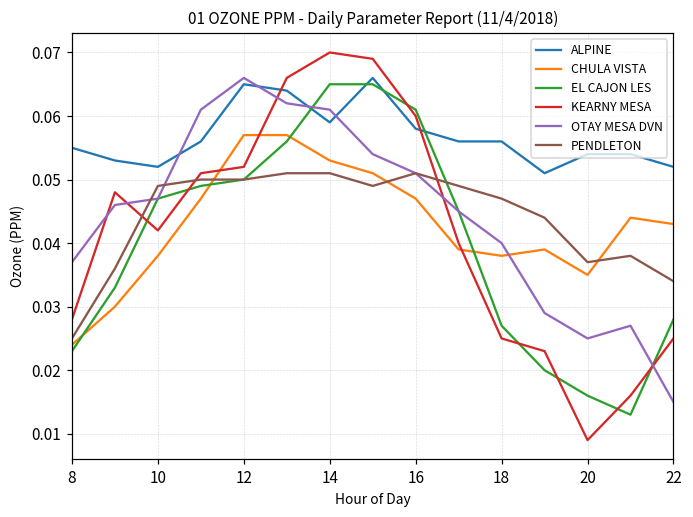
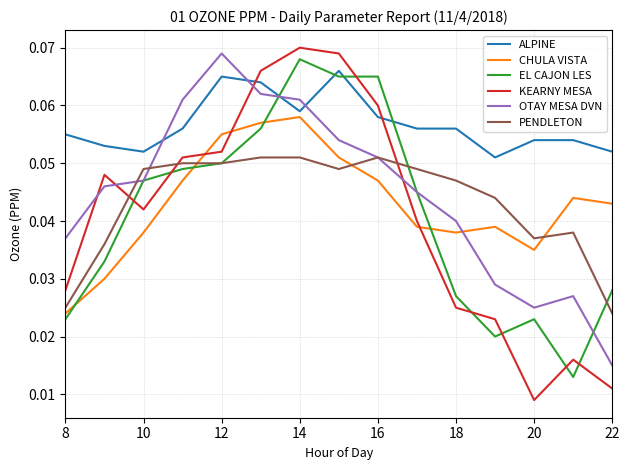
  {
    "ALPINE": {
      "8": 0.055,
      "10": 0.052,
      "12": 0.065,
      "14": 0.059,
      "16": 0.058,
      "18": 0.056,
      "20": 0.054,
      "22": 0.052
    },
    "CHULA VISTA": {
      "8": 0.024,
      "10": 0.038,
-     "12": 0.057,
-     "14": 0.053,
+     "12": 0.055,
+     "14": 0.058,
      "16": 0.047,
      "18": 0.038,
      "20": 0.035,
      "22": 0.043
    },
    "EL CAJON LES": {
      "8": 0.023,
-     "14": 0.065,
-     "16": 0.061,
+     "14": 0.068,
+     "16": 0.065,
      "18": 0.027,
-     "20": 0.016,
+     "20": 0.023,
      "22": 0.028
    },
    "KEARNY MESA": {
      "8": 0.028,
      "10": 0.042,
      "12": 0.052,
      "14": 0.070,
      "16": 0.060,
      "18": 0.025,
      "20": 0.009,
-     "22": 0.025
+     "22": 0.011
    },
    "OTAY MESA DVN": {
      "8": 0.037,
-     "12": 0.066,
+     "12": 0.069,
      "14": 0.061,
      "18": 0.040,
      "20": 0.025,
      "22": 0.015
    },
    "PENDLETON": {
      "8": 0.025,
      "10": 0.049,
      "14": 0.051,
      "18": 0.047,
      "20": 0.037,
-     "22": 0.034
+     "22": 0.024
    }
  }
